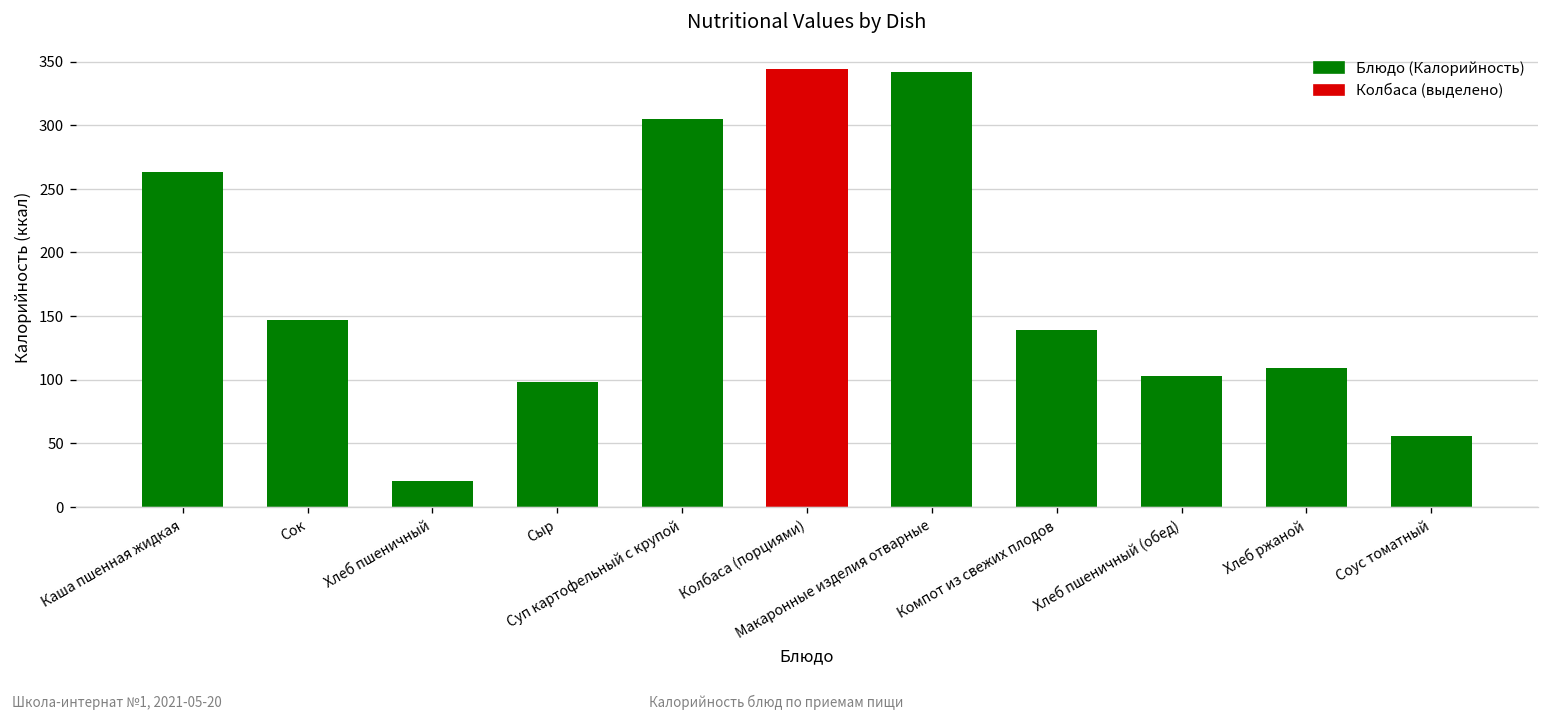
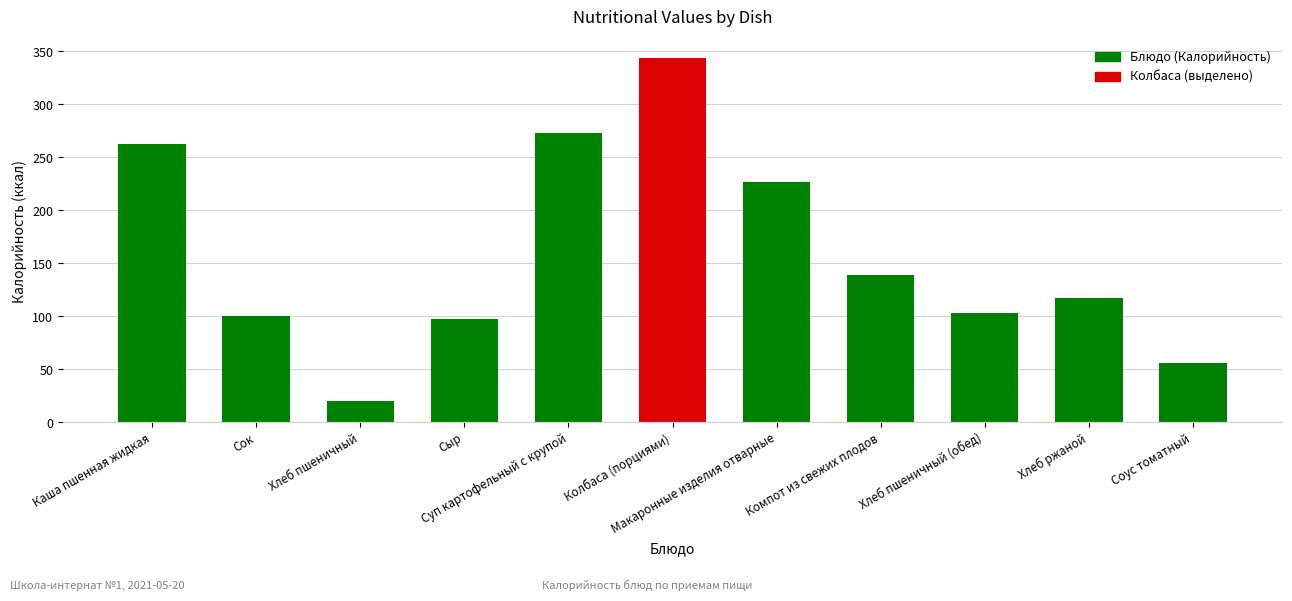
  {
    "Каша пшенная жидкая": 263,
-   "Сок": 147,
+   "Сок": 100,
    "Хлеб пшеничный": 20,
    "Сыр": 98,
-   "Суп картофельный с крупой": 305,
+   "Суп картофельный с крупой": 273,
    "Колбаса (порциями)": 344,
-   "Макаронные изделия отварные": 342,
+   "Макаронные изделия отварные": 227,
    "Компот из свежих плодов": 139,
    "Хлеб пшеничный (обед)": 103,
-   "Хлеб ржаной": 109,
+   "Хлеб ржаной": 117,
    "Соус томатный": 56
  }
